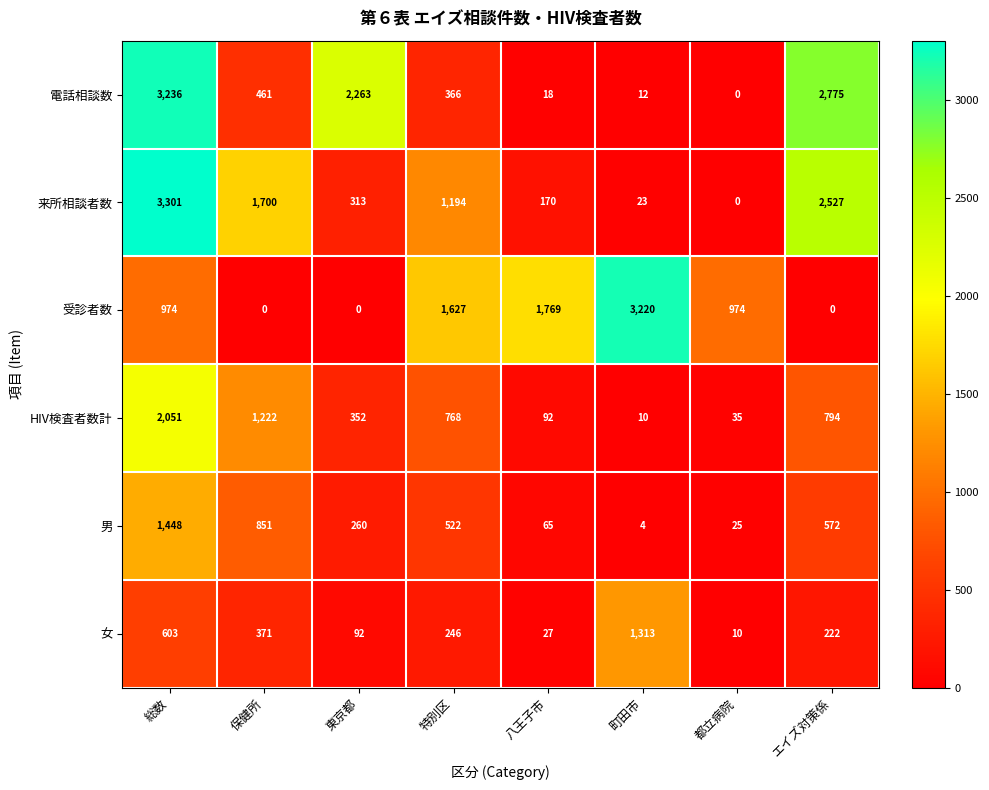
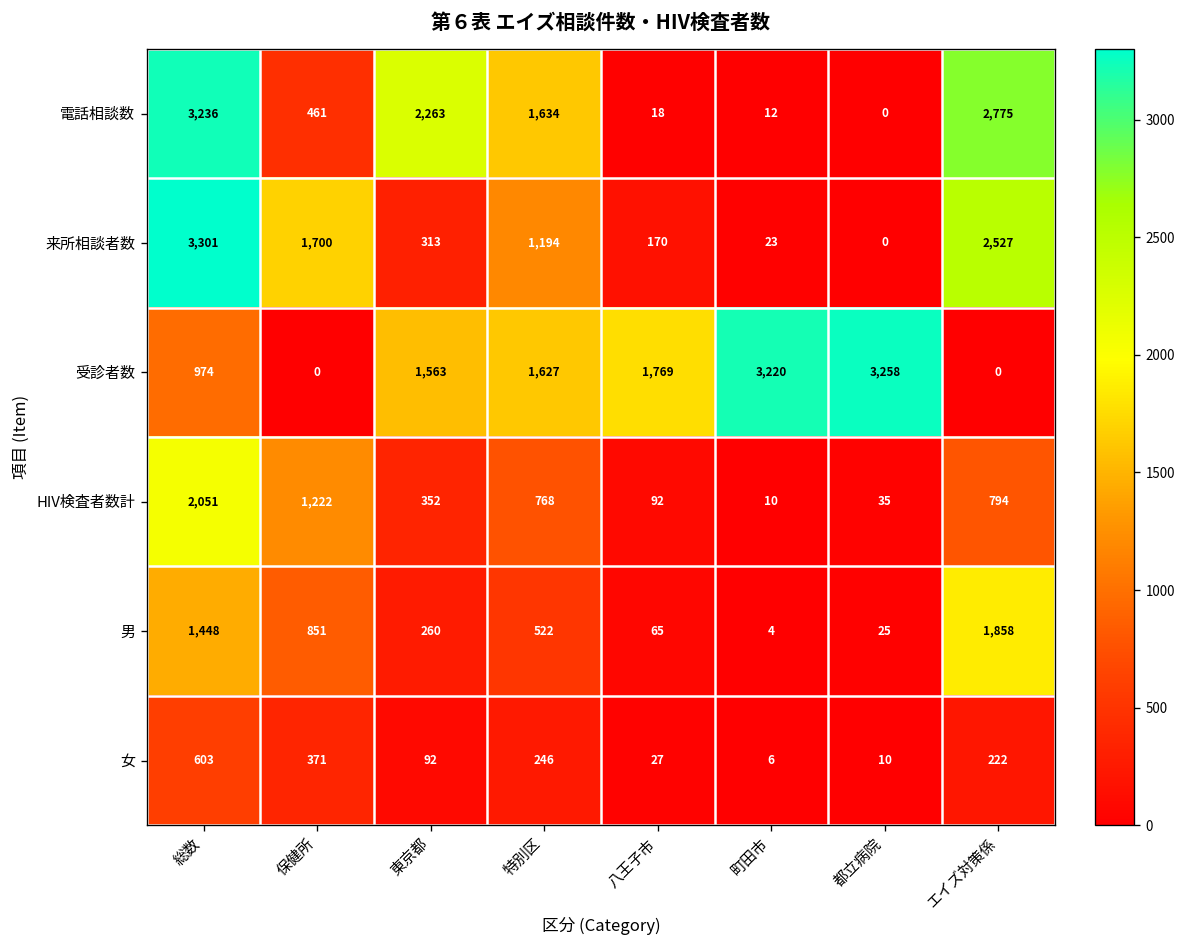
  {
    "電話相談数": {
      "総数": "3,236",
      "保健所": "461",
      "東京都": "2,263",
-     "特別区": "366",
+     "特別区": "1,634",
      "八王子市": "18",
      "町田市": "12",
      "都立病院": "0",
      "エイズ対策係": "2,775"
    },
    "来所相談者数": {
      "総数": "3,301",
      "保健所": "1,700",
      "東京都": "313",
      "特別区": "1,194",
      "八王子市": "170",
      "町田市": "23",
      "都立病院": "0",
      "エイズ対策係": "2,527"
    },
    "受診者数": {
      "総数": "974",
      "保健所": "0",
-     "東京都": "0",
+     "東京都": "1,563",
      "特別区": "1,627",
      "八王子市": "1,769",
      "町田市": "3,220",
-     "都立病院": "974",
+     "都立病院": "3,258",
      "エイズ対策係": "0"
    },
    "HIV検査者数計": {
      "総数": "2,051",
      "保健所": "1,222",
      "東京都": "352",
      "特別区": "768",
      "八王子市": "92",
      "町田市": "10",
      "都立病院": "35",
      "エイズ対策係": "794"
    },
    "男": {
      "総数": "1,448",
      "保健所": "851",
      "東京都": "260",
      "特別区": "522",
      "八王子市": "65",
      "町田市": "4",
      "都立病院": "25",
-     "エイズ対策係": "572"
+     "エイズ対策係": "1,858"
    },
    "女": {
      "総数": "603",
      "保健所": "371",
      "東京都": "92",
      "特別区": "246",
      "八王子市": "27",
-     "町田市": "1,313",
+     "町田市": "6",
      "都立病院": "10",
      "エイズ対策係": "222"
    }
  }
